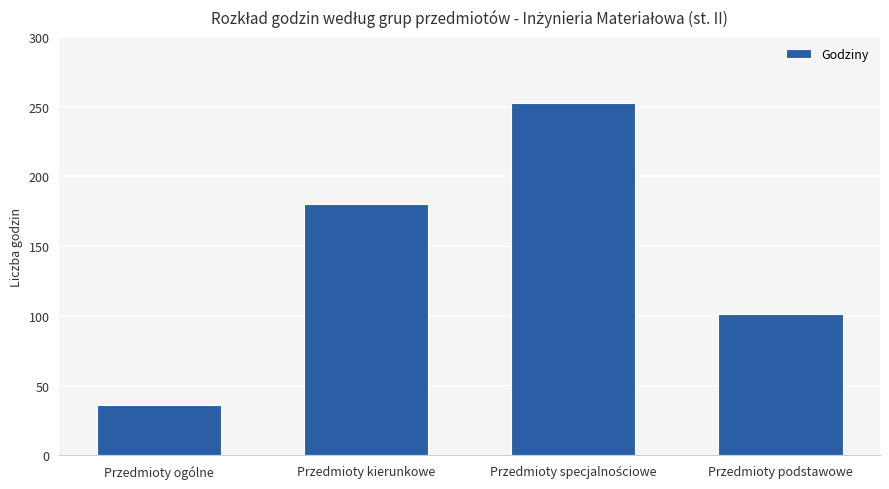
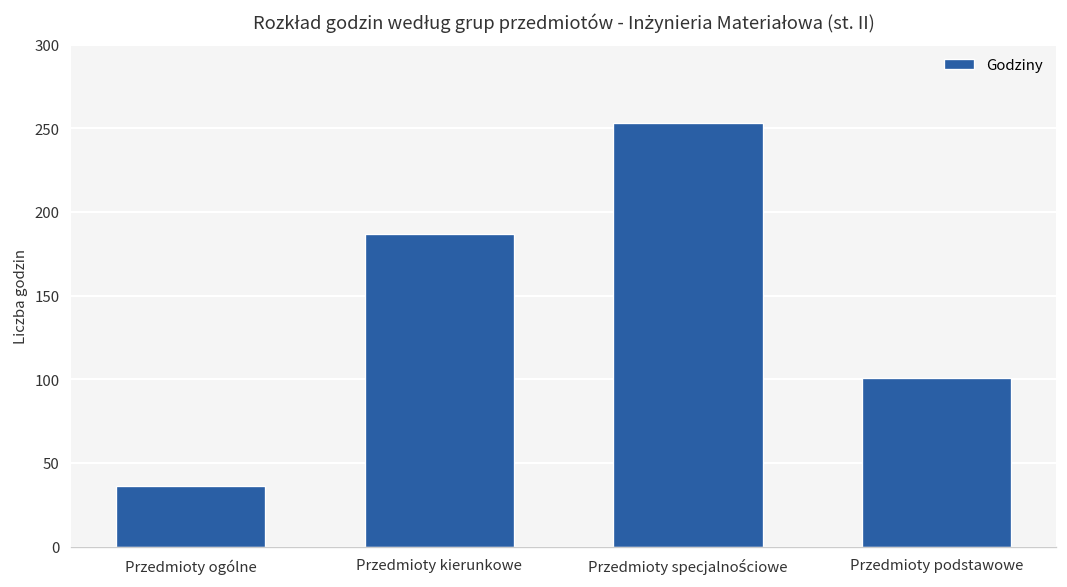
  {
    "Przedmioty ogólne": 36,
-   "Przedmioty kierunkowe": 180,
+   "Przedmioty kierunkowe": 187,
    "Przedmioty specjalnościowe": 253,
    "Przedmioty podstawowe": 101
  }
